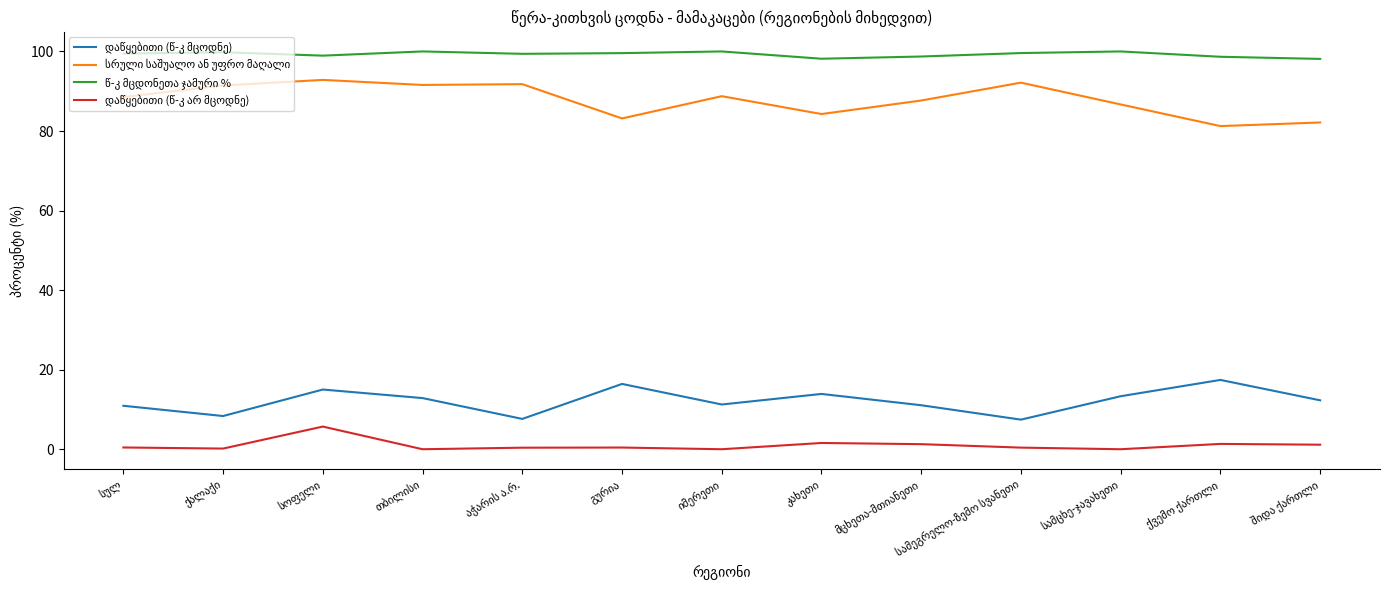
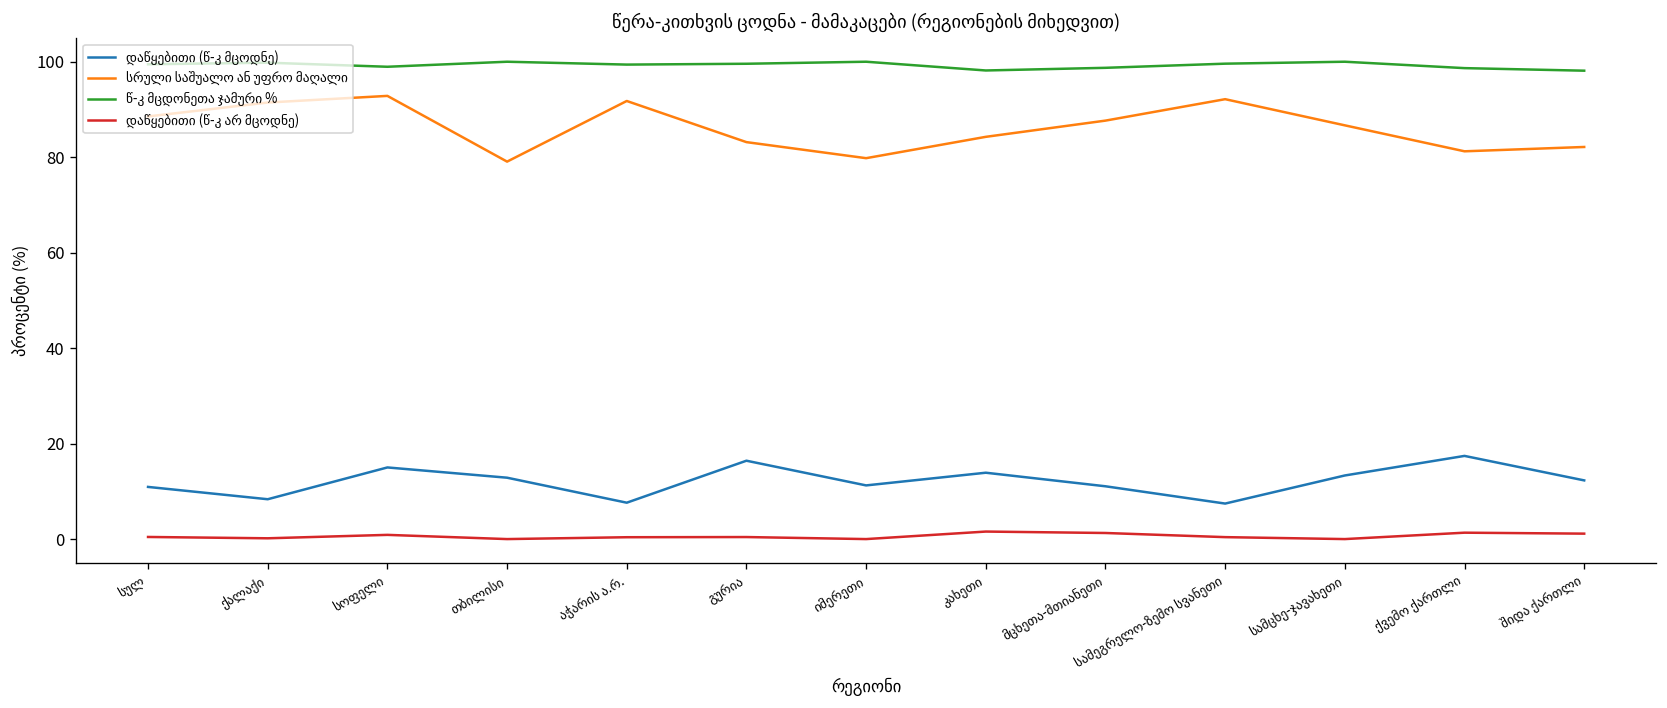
  {
    "დაწყებითი (წ-კ მცოდნე)": {
      "სულ": 11,
      "ქალაქი": 8,
      "სოფელი": 15,
      "თბილისი": 13,
      "აჭარის ა.რ.": 8,
      "გურია": 16,
      "იმერეთი": 11,
      "კახეთი": 14,
      "მცხეთა-მთიანეთი": 11,
      "სამეგრელო-ზემო სვანეთი": 7,
      "სამცხე-ჯავახეთი": 13,
      "ქვემო ქართლი": 17,
      "შიდა ქართლი": 12
    },
    "სრული საშუალო ან უფრო მაღალი": {
      "სოფელი": 93,
-     "თბილისი": 92,
+     "თბილისი": 79,
      "აჭარის ა.რ.": 92,
      "გურია": 83,
-     "იმერეთი": 89,
+     "იმერეთი": 80,
      "კახეთი": 84,
      "მცხეთა-მთიანეთი": 88,
      "სამეგრელო-ზემო სვანეთი": 92,
      "სამცხე-ჯავახეთი": 87,
      "ქვემო ქართლი": 81,
      "შიდა ქართლი": 82
    },
    "წ-კ მცდონეთა ჯამური %": {
      "სოფელი": 99,
      "თბილისი": 100,
      "აჭარის ა.რ.": 99,
      "გურია": 100,
      "იმერეთი": 100,
      "კახეთი": 98,
      "მცხეთა-მთიანეთი": 99,
      "სამეგრელო-ზემო სვანეთი": 100,
      "სამცხე-ჯავახეთი": 100,
      "ქვემო ქართლი": 99,
      "შიდა ქართლი": 98
    },
    "დაწყებითი (წ-კ არ მცოდნე)": {
      "სულ": 0,
      "ქალაქი": 0,
-     "სოფელი": 6,
+     "სოფელი": 1,
      "თბილისი": 0,
      "აჭარის ა.რ.": 0,
      "გურია": 0,
      "იმერეთი": 0,
      "კახეთი": 2,
      "მცხეთა-მთიანეთი": 1,
      "სამეგრელო-ზემო სვანეთი": 0,
      "სამცხე-ჯავახეთი": 0,
      "ქვემო ქართლი": 1,
      "შიდა ქართლი": 1
    }
  }
